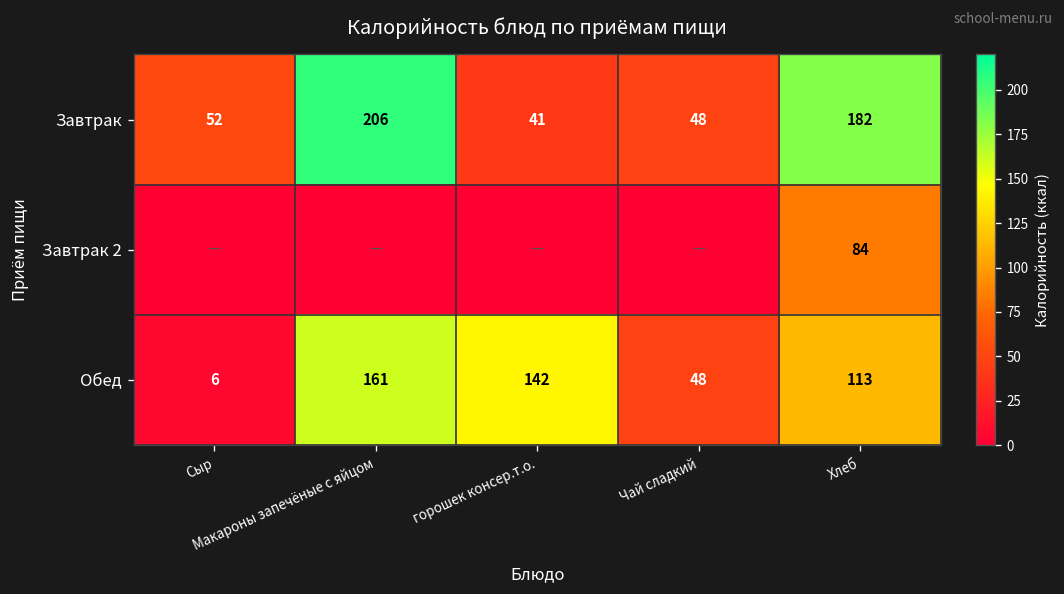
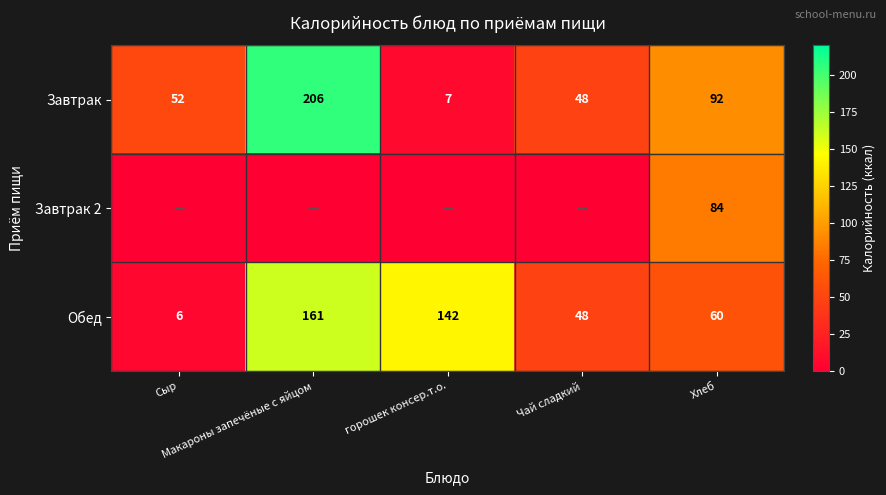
  {
    "Завтрак": {
      "Сыр": 52,
      "Макароны запечёные с яйцом": 206,
-     "горошек консер.т.о.": 41,
+     "горошек консер.т.о.": 7,
      "Чай сладкий": 48,
-     "Хлеб": 182
+     "Хлеб": 92
    },
    "Завтрак 2": {
      "Хлеб": 84
    },
    "Обед": {
      "Сыр": 6,
      "Макароны запечёные с яйцом": 161,
      "горошек консер.т.о.": 142,
      "Чай сладкий": 48,
-     "Хлеб": 113
+     "Хлеб": 60
    }
  }
